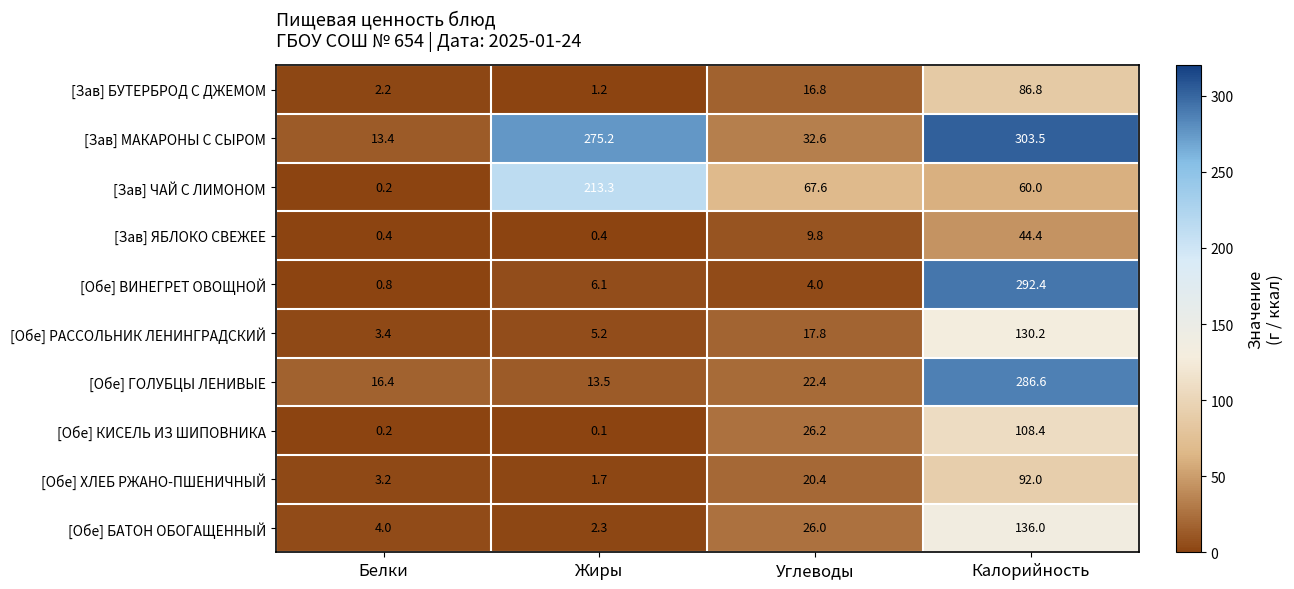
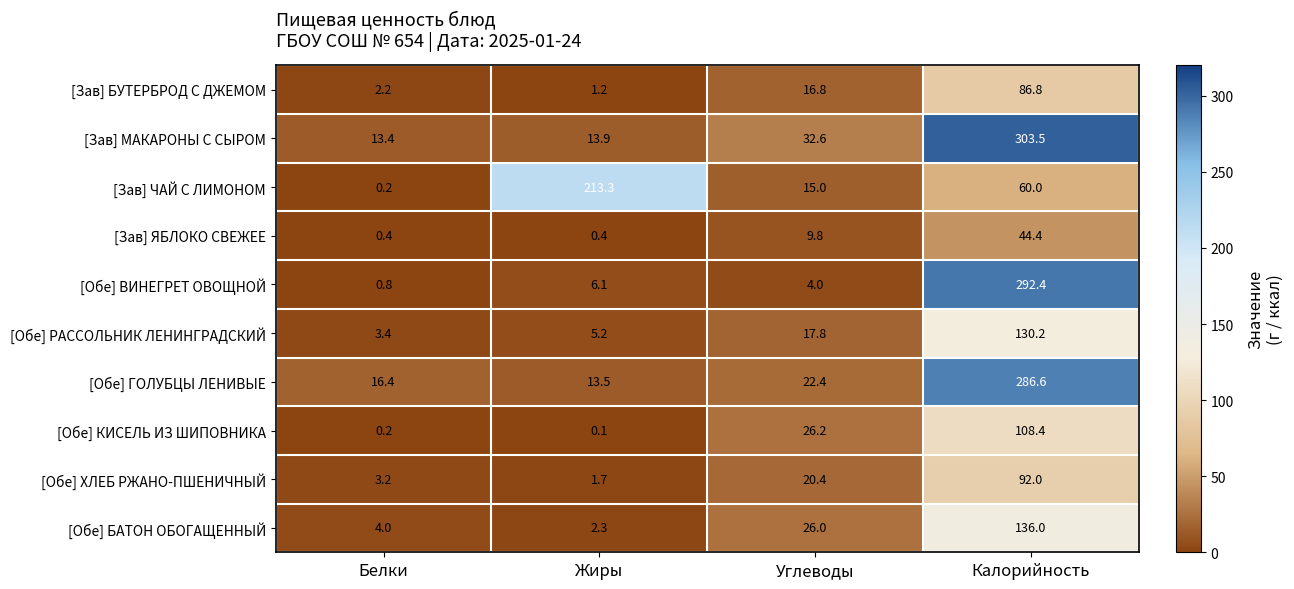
  {
    "[Зав] БУТЕРБРОД С ДЖЕМОМ": {
      "Белки": 2.2,
      "Жиры": 1.2,
      "Углеводы": 16.8,
      "Калорийность": 86.8
    },
    "[Зав] МАКАРОНЫ С СЫРОМ": {
      "Белки": 13.4,
-     "Жиры": 275.2,
+     "Жиры": 13.9,
      "Углеводы": 32.6,
      "Калорийность": 303.5
    },
    "[Зав] ЧАЙ С ЛИМОНОМ": {
      "Белки": 0.2,
      "Жиры": 213.3,
-     "Углеводы": 67.6,
+     "Углеводы": 15.0,
      "Калорийность": 60.0
    },
    "[Зав] ЯБЛОКО СВЕЖЕЕ": {
      "Белки": 0.4,
      "Жиры": 0.4,
      "Углеводы": 9.8,
      "Калорийность": 44.4
    },
    "[Обе] ВИНЕГРЕТ ОВОЩНОЙ": {
      "Белки": 0.8,
      "Жиры": 6.1,
      "Углеводы": 4.0,
      "Калорийность": 292.4
    },
    "[Обе] РАССОЛЬНИК ЛЕНИНГРАДСКИЙ": {
      "Белки": 3.4,
      "Жиры": 5.2,
      "Углеводы": 17.8,
      "Калорийность": 130.2
    },
    "[Обе] ГОЛУБЦЫ ЛЕНИВЫЕ": {
      "Белки": 16.4,
      "Жиры": 13.5,
      "Углеводы": 22.4,
      "Калорийность": 286.6
    },
    "[Обе] КИСЕЛЬ ИЗ ШИПОВНИКА": {
      "Белки": 0.2,
      "Жиры": 0.1,
      "Углеводы": 26.2,
      "Калорийность": 108.4
    },
    "[Обе] ХЛЕБ РЖАНО-ПШЕНИЧНЫЙ": {
      "Белки": 3.2,
      "Жиры": 1.7,
      "Углеводы": 20.4,
      "Калорийность": 92.0
    },
    "[Обе] БАТОН ОБОГАЩЕННЫЙ": {
      "Белки": 4.0,
      "Жиры": 2.3,
      "Углеводы": 26.0,
      "Калорийность": 136.0
    }
  }
